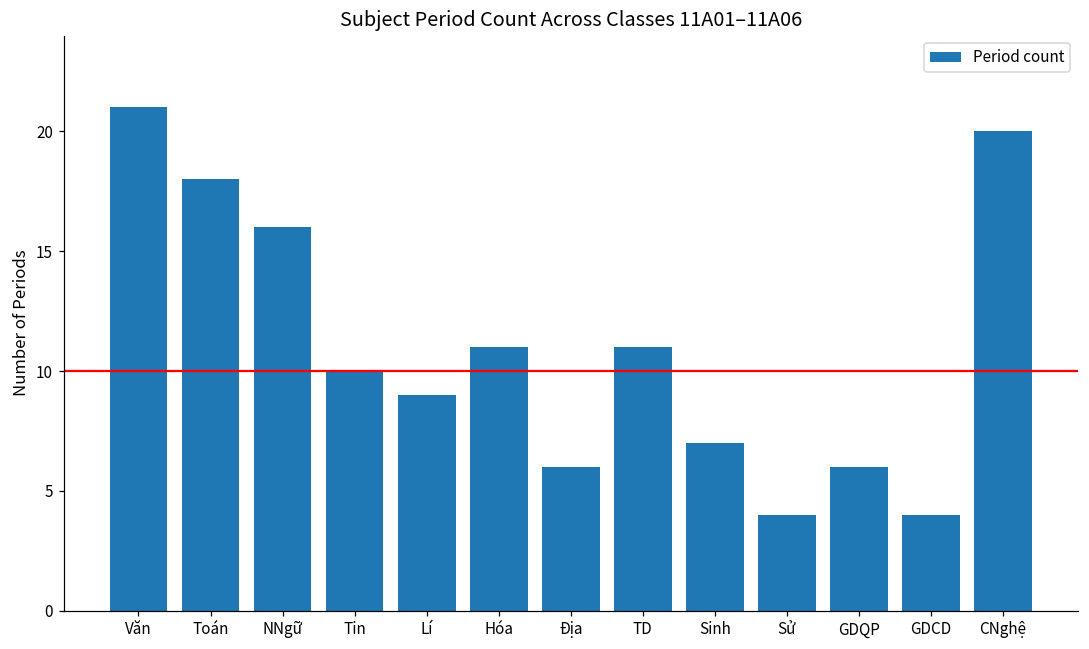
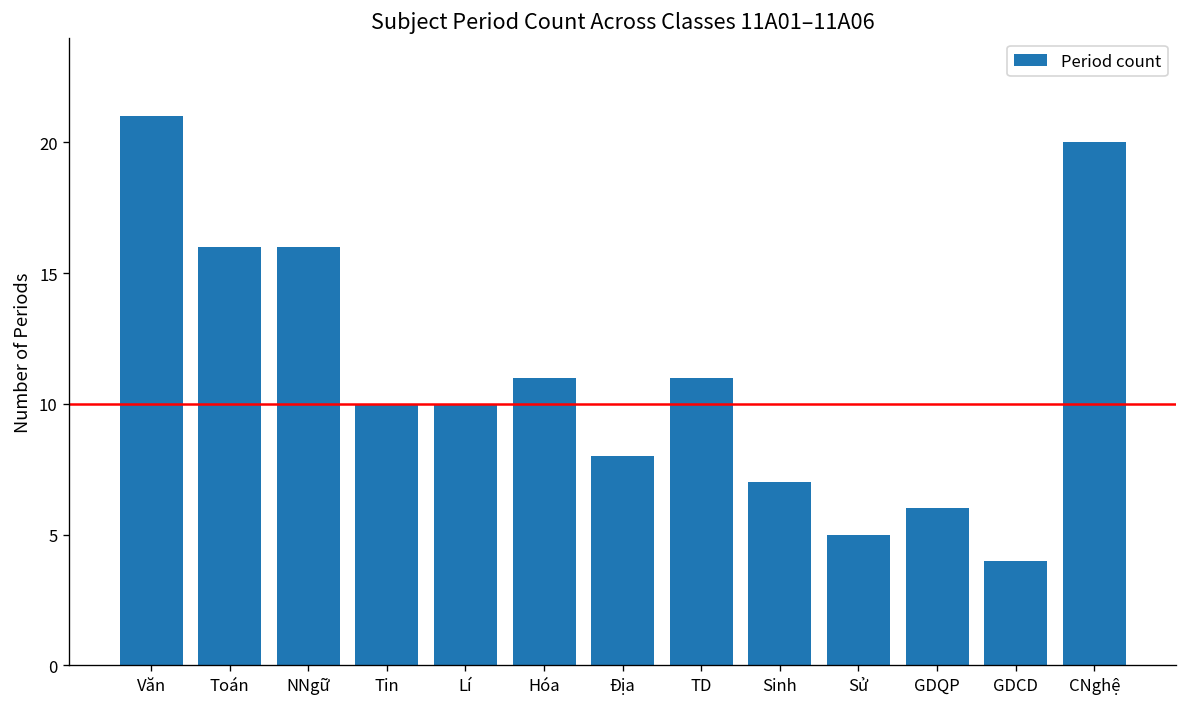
  {
    "Văn": 21,
-   "Toán": 18,
+   "Toán": 16,
    "NNgữ": 16,
    "Tin": 10,
-   "Lí": 9,
+   "Lí": 10,
    "Hóa": 11,
-   "Địa": 6,
+   "Địa": 8,
    "TD": 11,
    "Sinh": 7,
-   "Sử": 4,
+   "Sử": 5,
    "GDQP": 6,
    "GDCD": 4,
    "CNghệ": 20
  }
